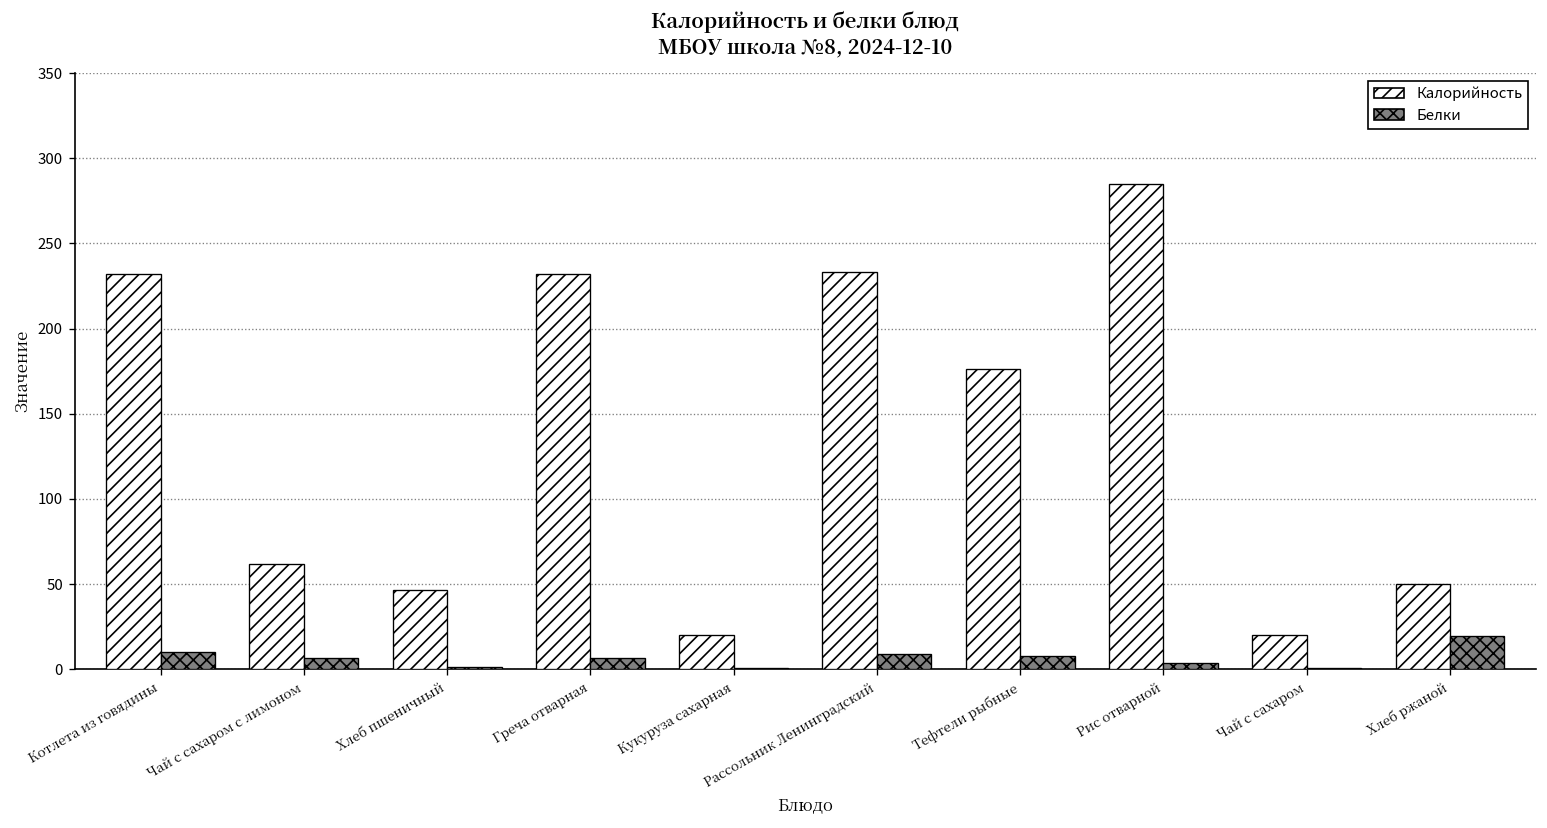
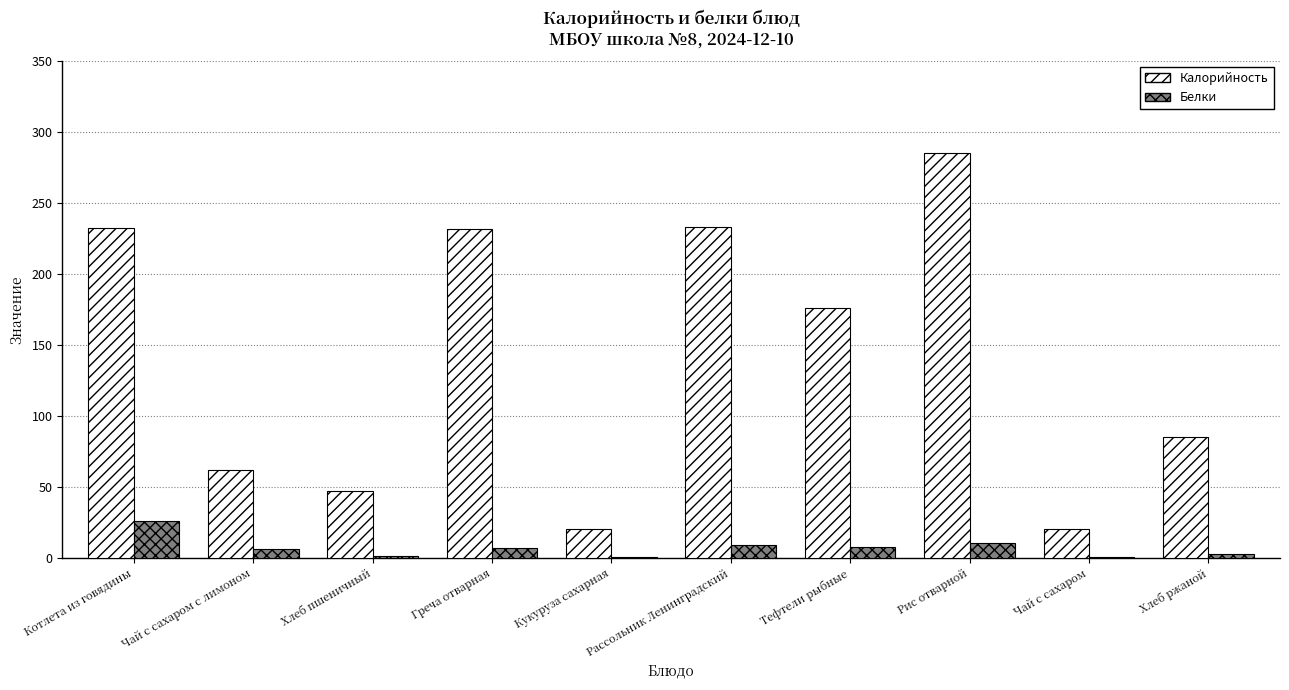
  {
    "Калорийность": {
      "Котлета из говядины": 232,
      "Чай с сахаром с лимоном": 62,
      "Хлеб пшеничный": 47,
      "Греча отварная": 232,
      "Кукуруза сахарная": 20,
      "Рассольник Ленинградский": 233,
      "Тефтели рыбные": 176,
      "Рис отварной": 285,
      "Чай с сахаром": 20,
-     "Хлеб ржаной": 50
+     "Хлеб ржаной": 85
    },
    "Белки": {
-     "Котлета из говядины": 10,
+     "Котлета из говядины": 26,
      "Чай с сахаром с лимоном": 6,
      "Греча отварная": 7,
      "Рассольник Ленинградский": 9,
      "Тефтели рыбные": 8,
-     "Рис отварной": 4,
-     "Хлеб ржаной": 19
+     "Рис отварной": 11,
+     "Хлеб ржаной": 3
    }
  }
